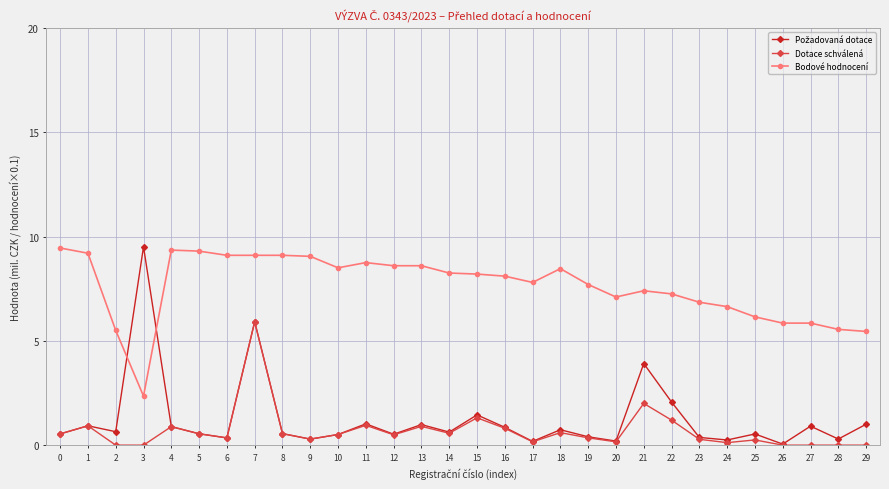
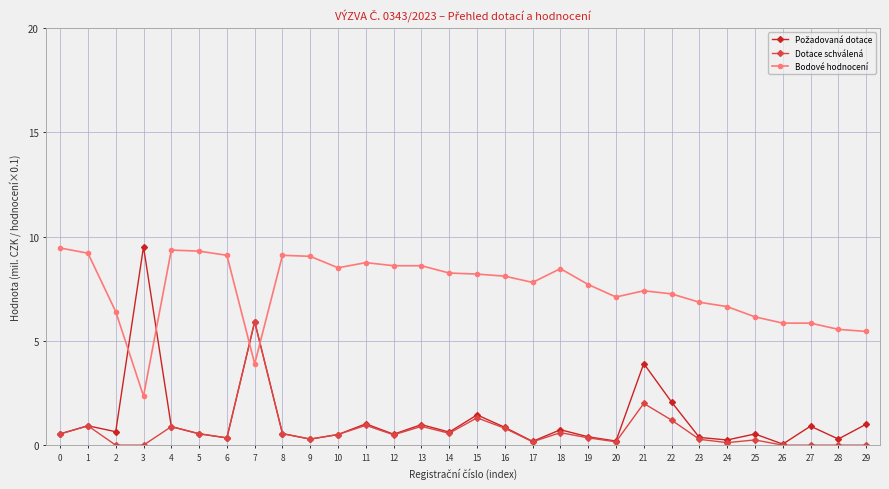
  {
    "Bodové hodnocení": {
      "0": 9.5,
      "1": 9.2,
-     "2": 5.5,
+     "2": 6.4,
      "3": 2.4,
      "4": 9.4,
      "5": 9.3,
      "6": 9.1,
-     "7": 9.1,
+     "7": 3.9,
      "8": 9.1,
      "9": 9.1,
      "10": 8.5,
      "11": 8.8,
      "12": 8.6,
      "13": 8.6,
      "14": 8.3,
      "15": 8.2,
      "16": 8.1,
      "17": 7.8,
      "18": 8.5,
      "19": 7.7,
      "20": 7.1,
      "21": 7.4,
      "22": 7.3,
      "23": 6.9,
      "24": 6.6,
      "25": 6.2,
      "26": 5.9,
      "27": 5.9,
      "28": 5.6,
      "29": 5.5
    }
  }
